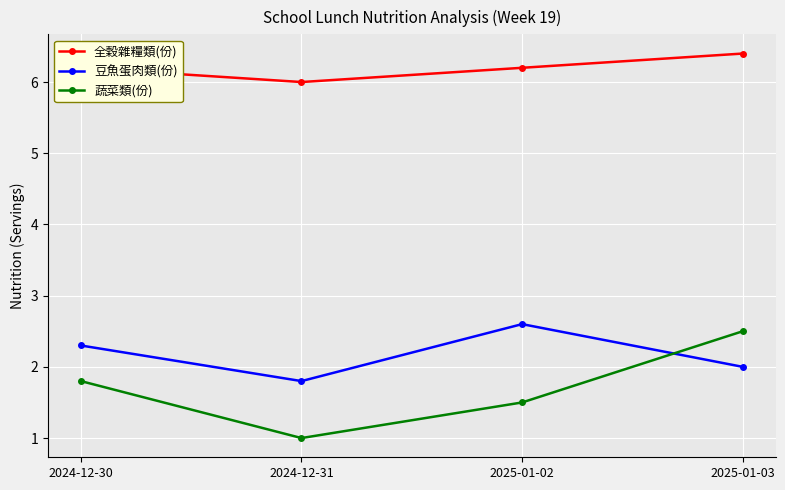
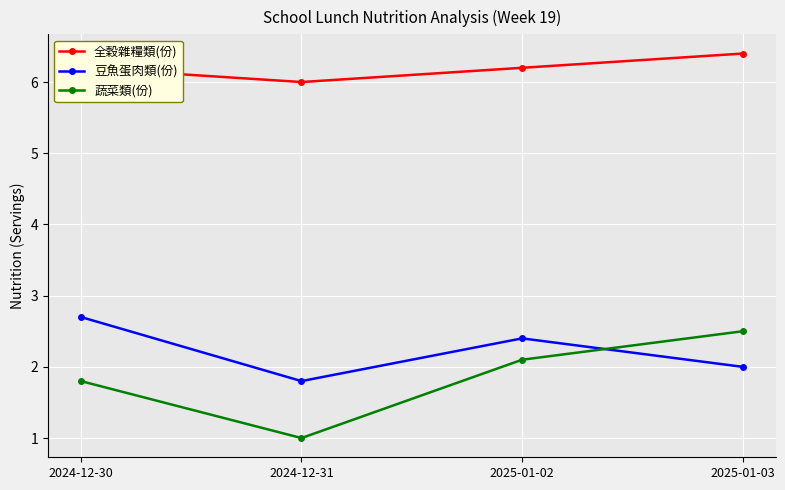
  {
    "全穀雜糧類(份)": {
      "2024-12-31": 6.0,
      "2025-01-02": 6.2,
      "2025-01-03": 6.4
    },
    "豆魚蛋肉類(份)": {
-     "2024-12-30": 2.3,
+     "2024-12-30": 2.7,
      "2024-12-31": 1.8,
-     "2025-01-02": 2.6,
+     "2025-01-02": 2.4,
      "2025-01-03": 2.0
    },
    "蔬菜類(份)": {
      "2024-12-30": 1.8,
      "2024-12-31": 1.0,
-     "2025-01-02": 1.5,
+     "2025-01-02": 2.1,
      "2025-01-03": 2.5
    }
  }
